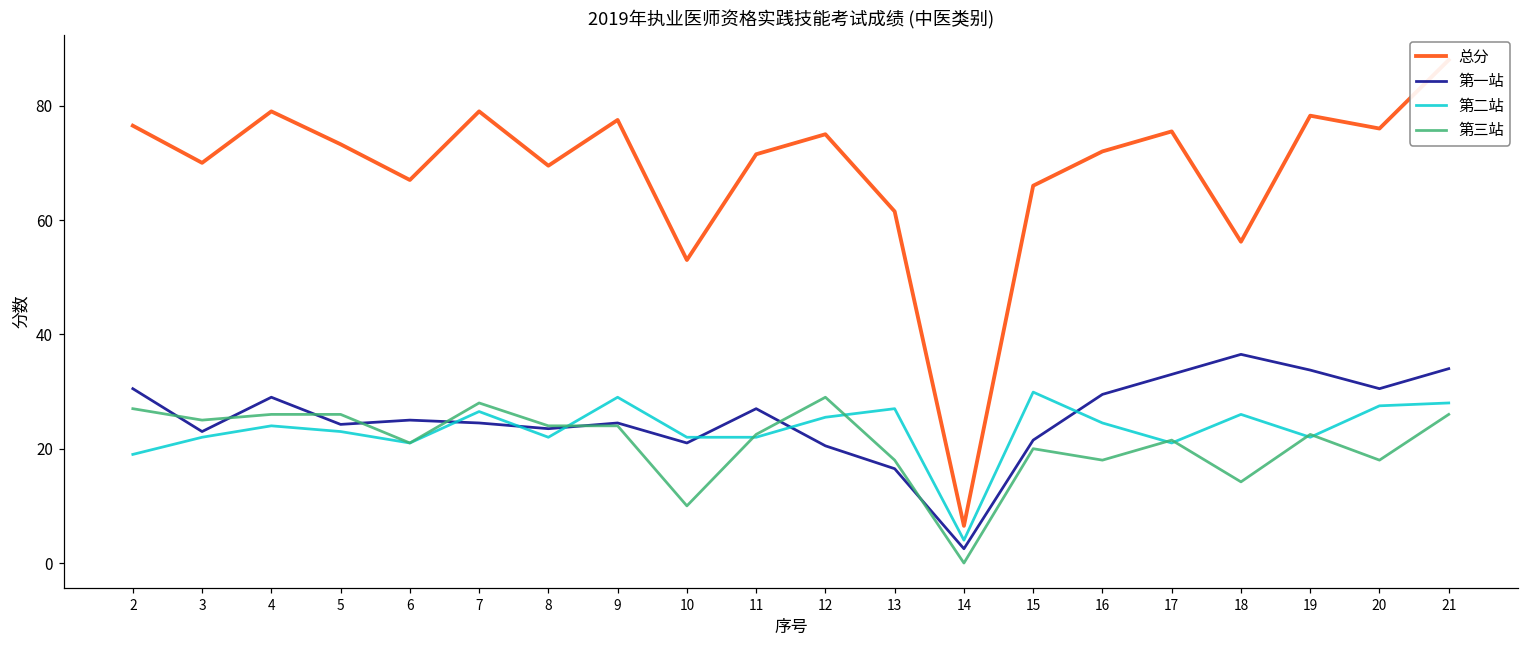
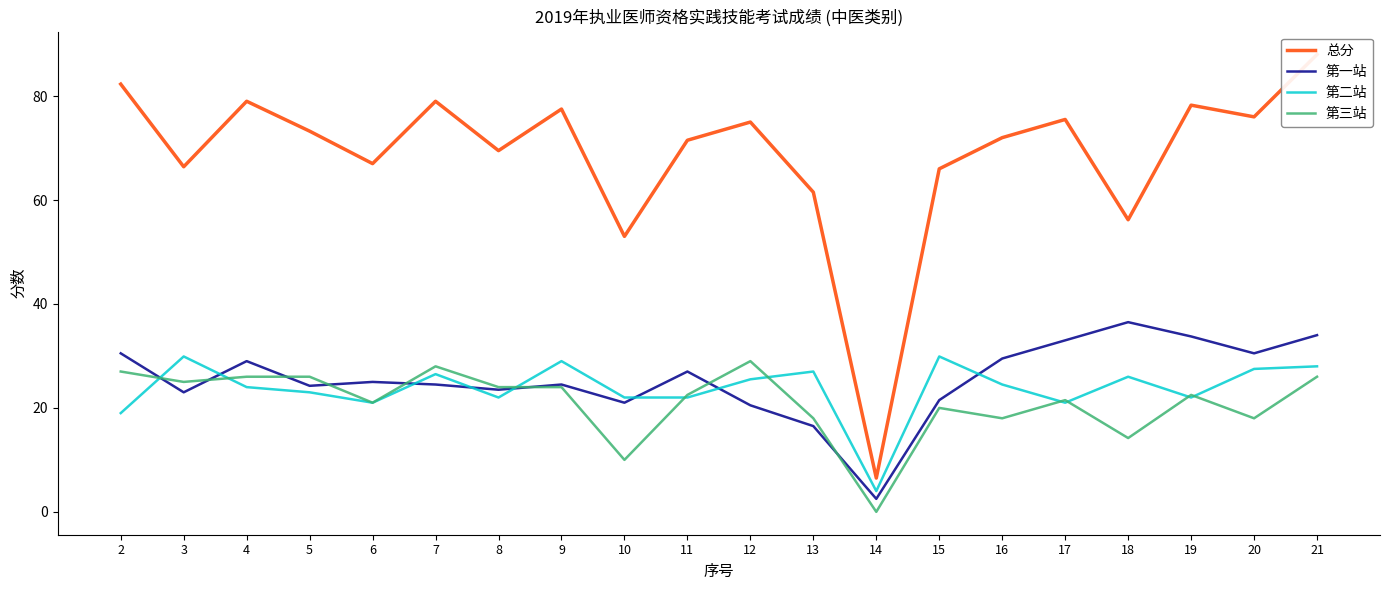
  {
    "总分": {
-     "2": 77,
-     "3": 70,
+     "2": 82,
+     "3": 66,
      "4": 79,
      "5": 73,
      "6": 67,
      "7": 79,
      "8": 70,
      "9": 78,
      "10": 53,
      "11": 72,
      "12": 75,
      "13": 62,
      "14": 7,
      "15": 66,
      "16": 72,
      "17": 76,
      "18": 56,
      "19": 78,
      "20": 76
    },
    "第一站": {
      "2": 31,
      "3": 23,
      "4": 29,
      "5": 24,
      "6": 25,
      "7": 25,
      "8": 24,
      "9": 25,
      "10": 21,
      "11": 27,
      "12": 21,
      "13": 17,
      "14": 3,
      "15": 22,
      "16": 30,
      "17": 33,
      "18": 37,
      "19": 34,
      "20": 31,
      "21": 34
    },
    "第二站": {
      "2": 19,
-     "3": 22,
+     "3": 30,
      "4": 24,
      "5": 23,
      "7": 27,
      "8": 22,
      "9": 29,
      "10": 22,
      "11": 22,
      "12": 26,
      "13": 27,
      "14": 4,
      "15": 30,
      "16": 25,
      "17": 21,
      "18": 26,
      "19": 22,
      "20": 28,
      "21": 28
    },
    "第三站": {
      "2": 27,
      "3": 25,
      "4": 26,
      "5": 26,
      "7": 28,
      "8": 24,
      "9": 24,
      "10": 10,
      "11": 23,
      "12": 29,
      "13": 18,
      "14": 0,
      "15": 20,
      "16": 18,
      "17": 22,
      "18": 14,
      "19": 23,
      "20": 18,
      "21": 26
    }
  }
